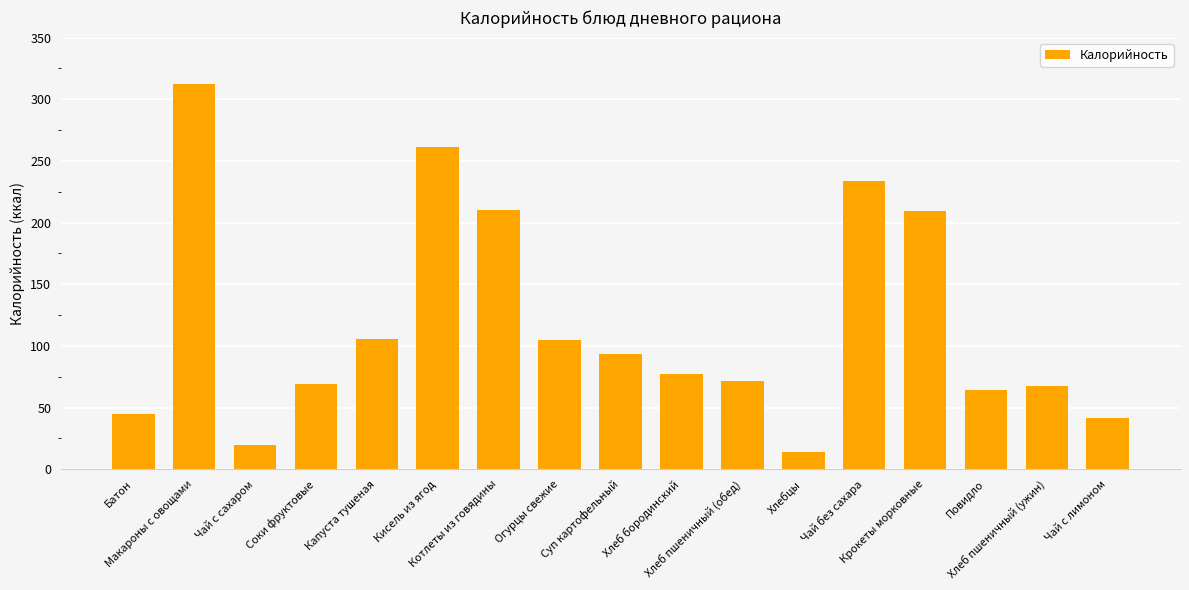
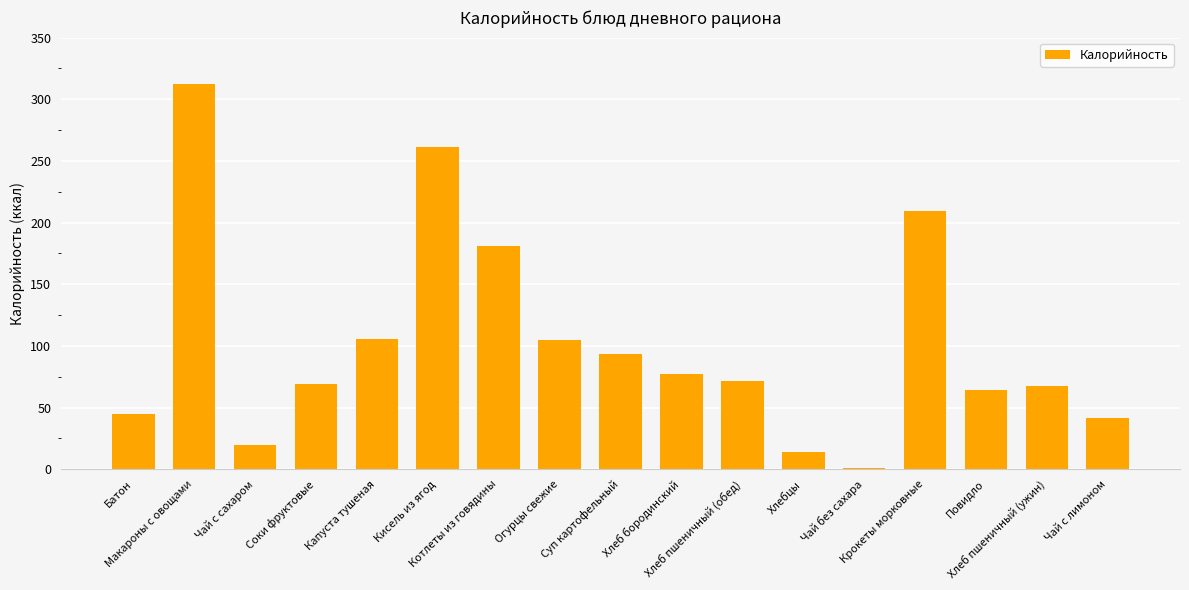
  {
    "Батон": 45,
    "Макароны с овощами": 312,
    "Чай с сахаром": 20,
    "Соки фруктовые": 69,
    "Капуста тушеная": 106,
    "Кисель из ягод": 261,
-   "Котлеты из говядины": 210,
+   "Котлеты из говядины": 181,
    "Огурцы свежие": 105,
    "Суп картофельный": 93,
    "Хлеб бородинский": 77,
    "Хлеб пшеничный (обед)": 72,
    "Хлебцы": 14,
-   "Чай без сахара": 234,
+   "Чай без сахара": 1,
    "Крокеты морковные": 210,
    "Повидло": 65,
    "Хлеб пшеничный (ужин)": 68,
    "Чай с лимоном": 42
  }
